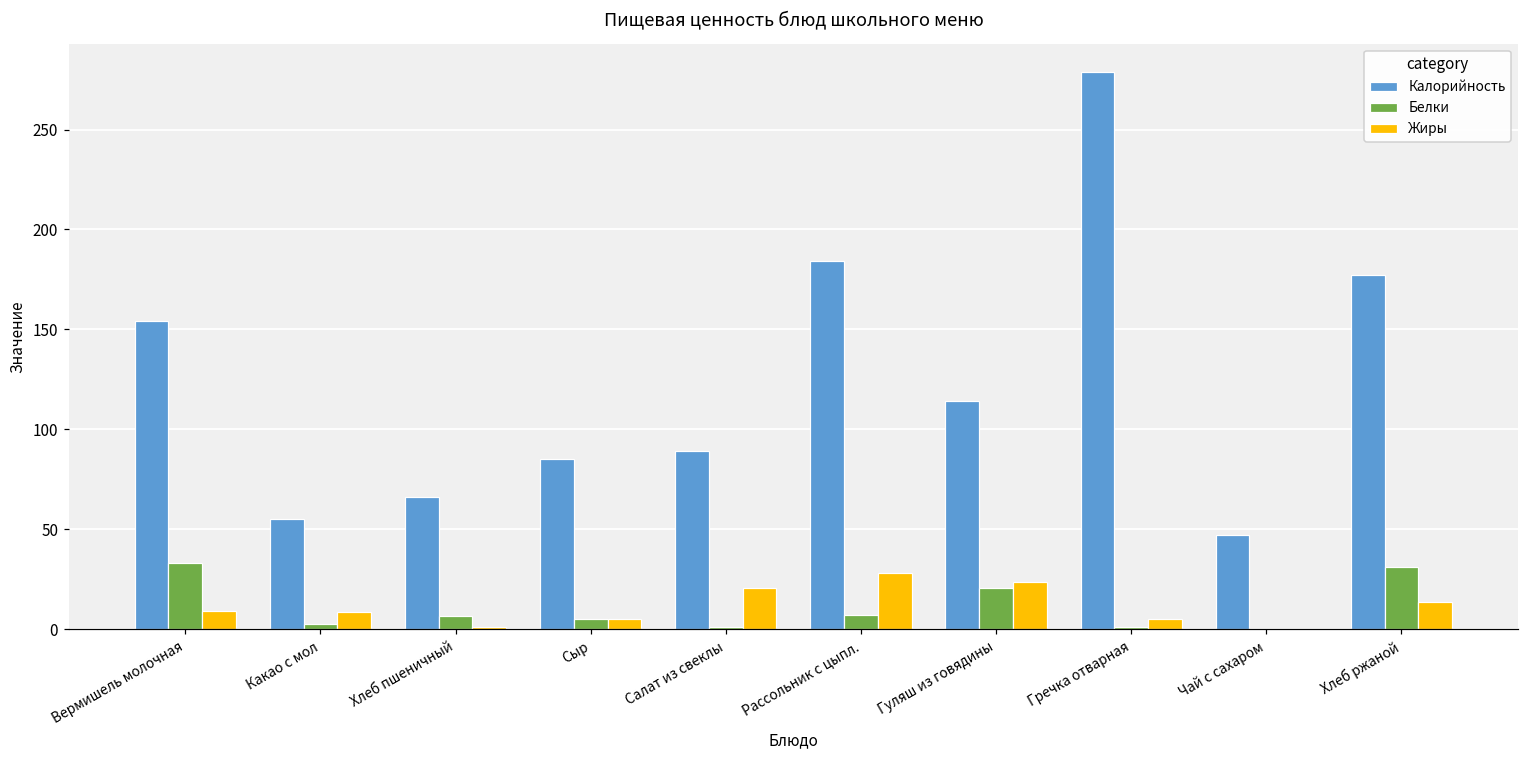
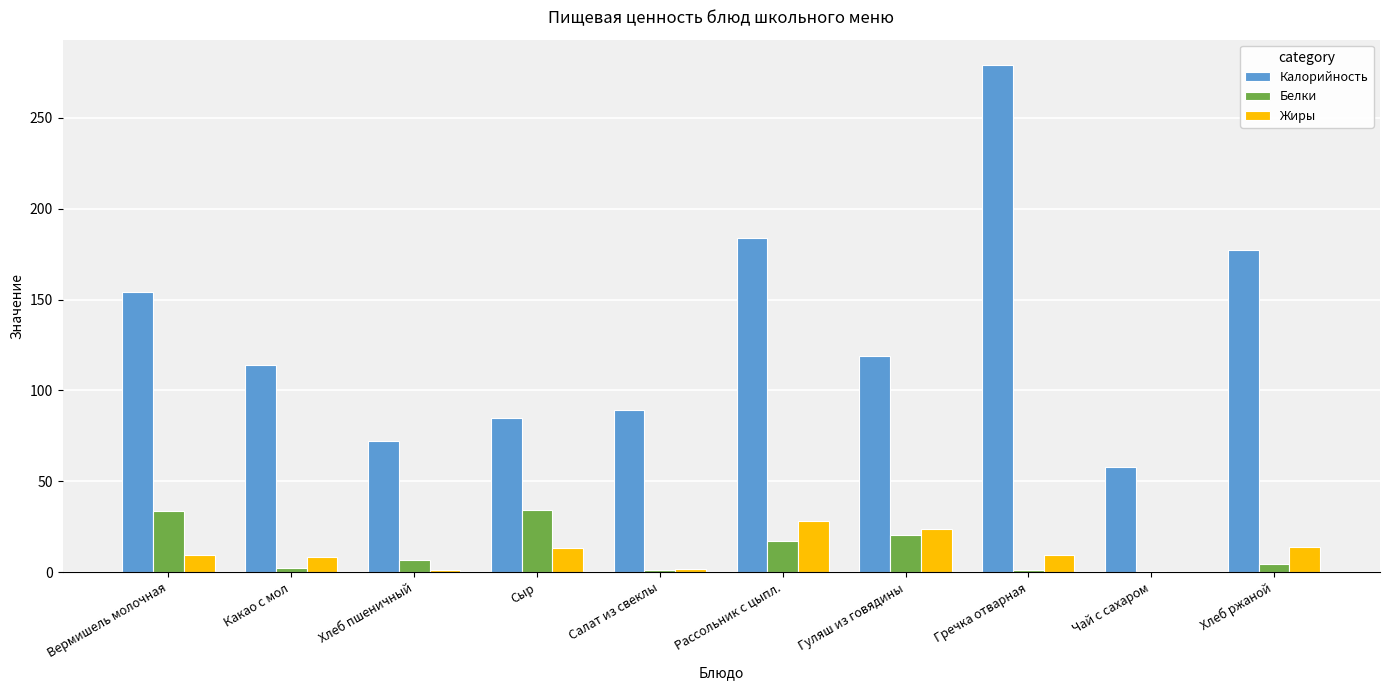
  {
    "Калорийность": {
      "Вермишель молочная": 154,
-     "Какао с мол": 55,
-     "Хлеб пшеничный": 66,
+     "Какао с мол": 114,
+     "Хлеб пшеничный": 72,
      "Сыр": 85,
      "Салат из свеклы": 89,
      "Рассольник с цыпл.": 184,
-     "Гуляш из говядины": 114,
+     "Гуляш из говядины": 119,
      "Гречка отварная": 279,
-     "Чай с сахаром": 47,
+     "Чай с сахаром": 58,
      "Хлеб ржаной": 177
    },
    "Белки": {
      "Вермишель молочная": 33,
      "Какао с мол": 3,
      "Хлеб пшеничный": 7,
-     "Сыр": 5,
-     "Рассольник с цыпл.": 7,
+     "Сыр": 34,
+     "Рассольник с цыпл.": 17,
      "Гуляш из говядины": 21,
-     "Хлеб ржаной": 31
+     "Хлеб ржаной": 5
    },
    "Жиры": {
      "Вермишель молочная": 9,
      "Какао с мол": 9,
-     "Сыр": 5,
-     "Салат из свеклы": 21,
+     "Сыр": 14,
+     "Салат из свеклы": 2,
      "Рассольник с цыпл.": 28,
      "Гуляш из говядины": 24,
-     "Гречка отварная": 5,
+     "Гречка отварная": 10,
      "Чай с сахаром": 0,
      "Хлеб ржаной": 14
    }
  }
